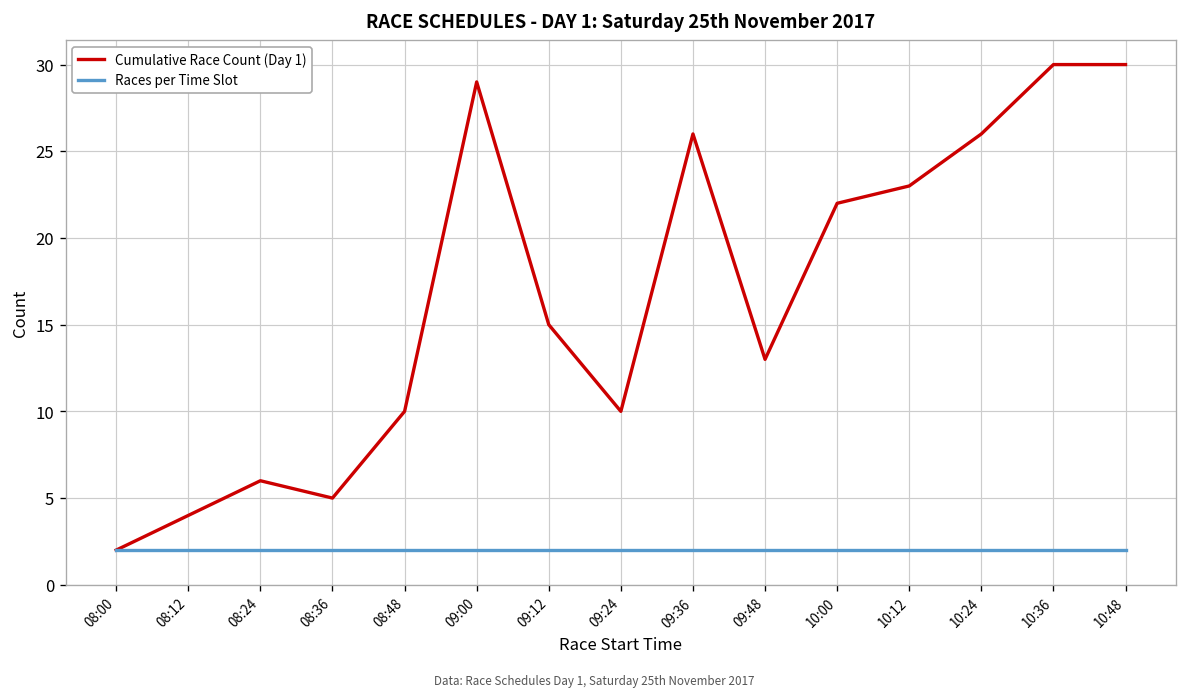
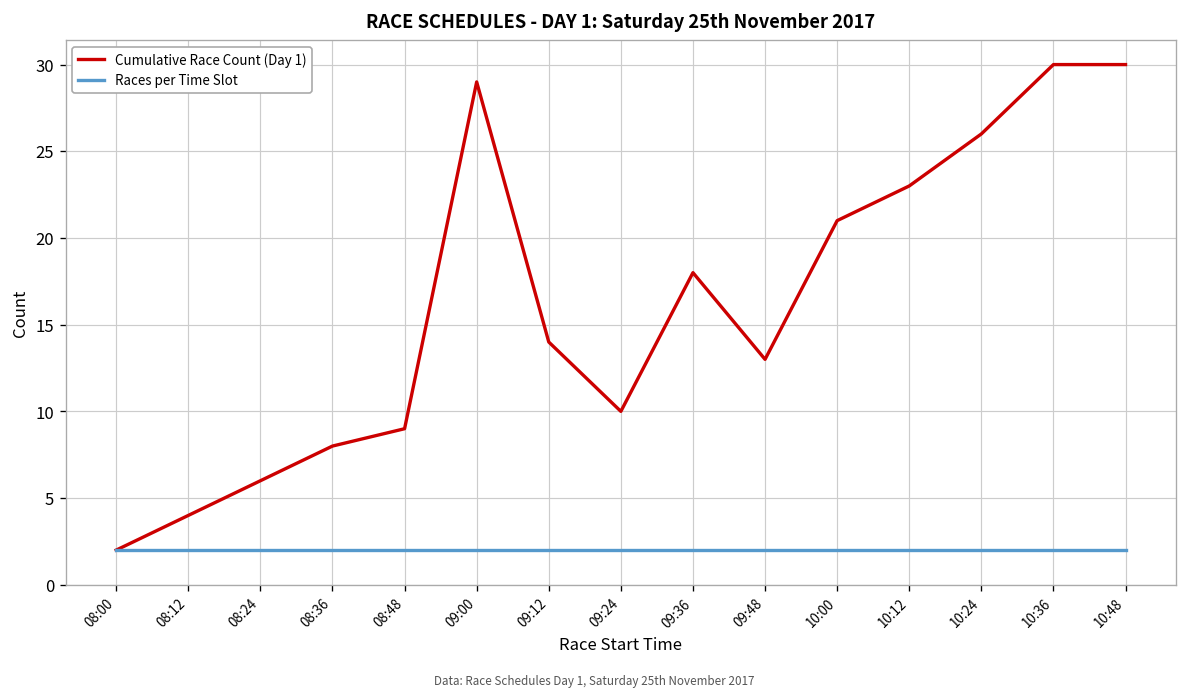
  {
    "Cumulative Race Count (Day 1)": {
      "08:12": 4,
      "08:24": 6,
-     "08:36": 5,
-     "08:48": 10,
+     "08:36": 8,
+     "08:48": 9,
      "09:00": 29,
-     "09:12": 15,
+     "09:12": 14,
      "09:24": 10,
-     "09:36": 26,
+     "09:36": 18,
      "09:48": 13,
-     "10:00": 22,
+     "10:00": 21,
      "10:12": 23,
      "10:24": 26,
      "10:36": 30,
      "10:48": 30
    },
    "Races per Time Slot": {
      "08:12": 2,
      "08:24": 2,
      "08:36": 2,
      "08:48": 2,
      "09:00": 2,
      "09:12": 2,
      "09:24": 2,
      "09:36": 2,
      "09:48": 2,
      "10:00": 2,
      "10:12": 2,
      "10:24": 2,
      "10:36": 2,
      "10:48": 2
    }
  }
